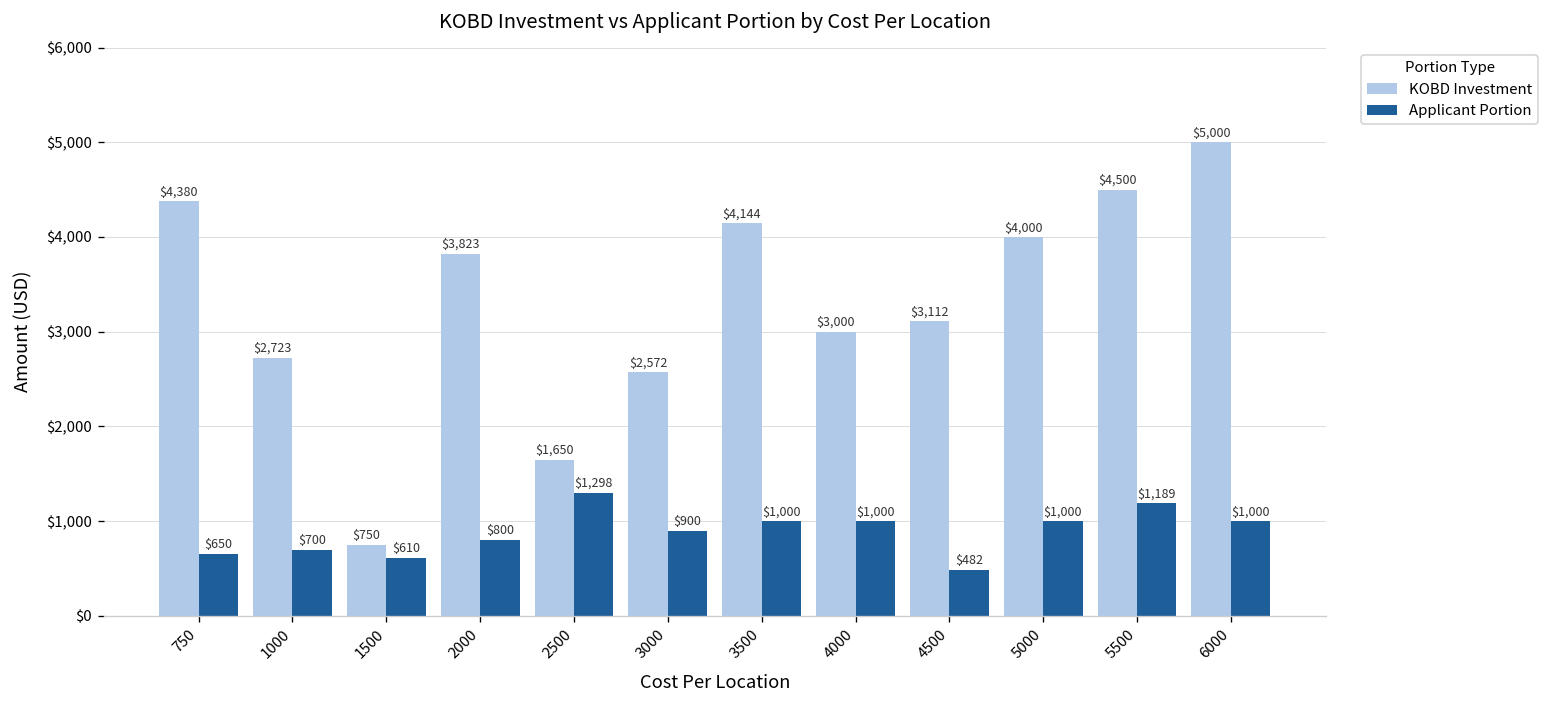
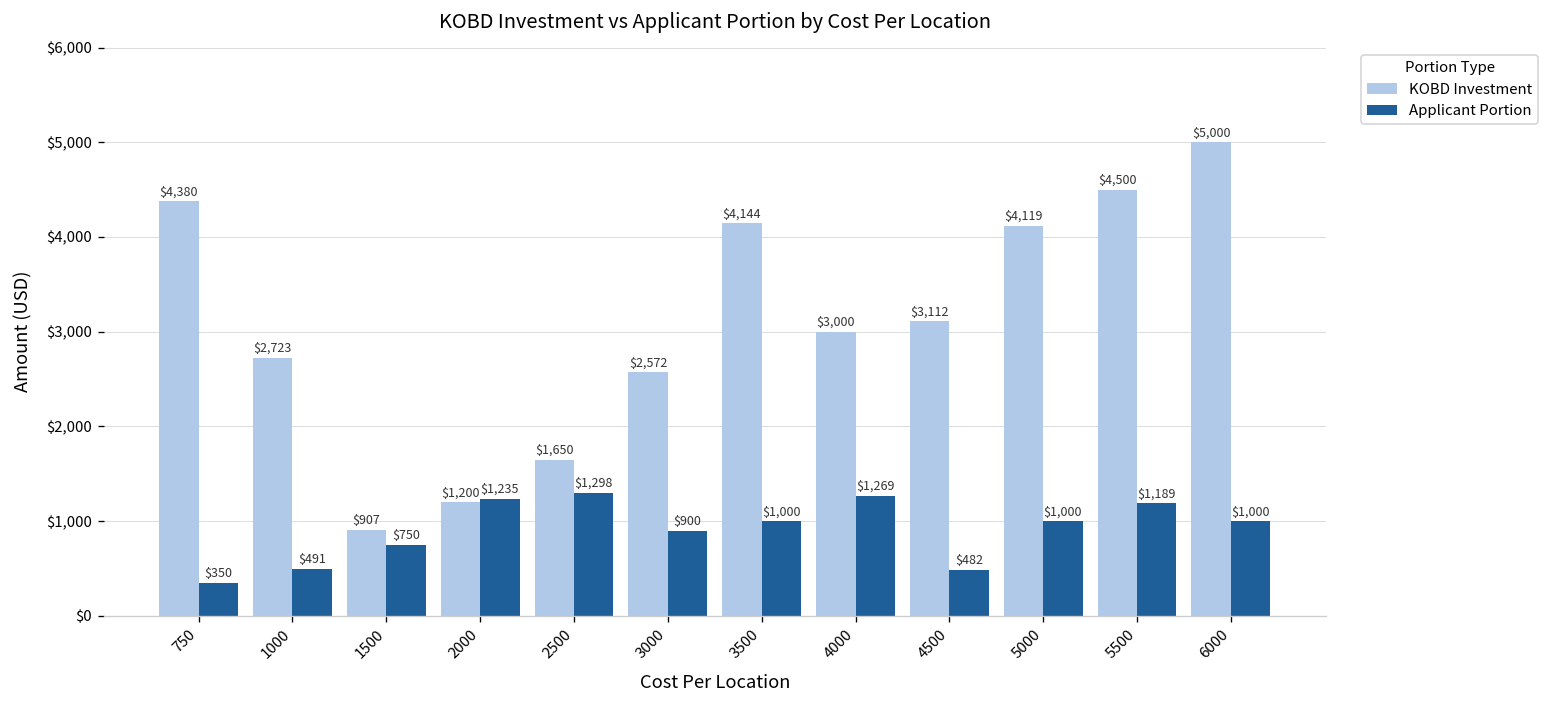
  {
    "KOBD Investment": {
      "750": "$4,380",
      "1000": "$2,723",
-     "1500": "$750",
-     "2000": "$3,823",
+     "1500": "$907",
+     "2000": "$1,200",
      "2500": "$1,650",
      "3000": "$2,572",
      "3500": "$4,144",
      "4000": "$3,000",
      "4500": "$3,112",
-     "5000": "$4,000",
+     "5000": "$4,119",
      "5500": "$4,500",
      "6000": "$5,000"
    },
    "Applicant Portion": {
-     "750": "$650",
-     "1000": "$700",
-     "1500": "$610",
-     "2000": "$800",
+     "750": "$350",
+     "1000": "$491",
+     "1500": "$750",
+     "2000": "$1,235",
      "2500": "$1,298",
      "3000": "$900",
      "3500": "$1,000",
-     "4000": "$1,000",
+     "4000": "$1,269",
      "4500": "$482",
      "5000": "$1,000",
      "5500": "$1,189",
      "6000": "$1,000"
    }
  }
